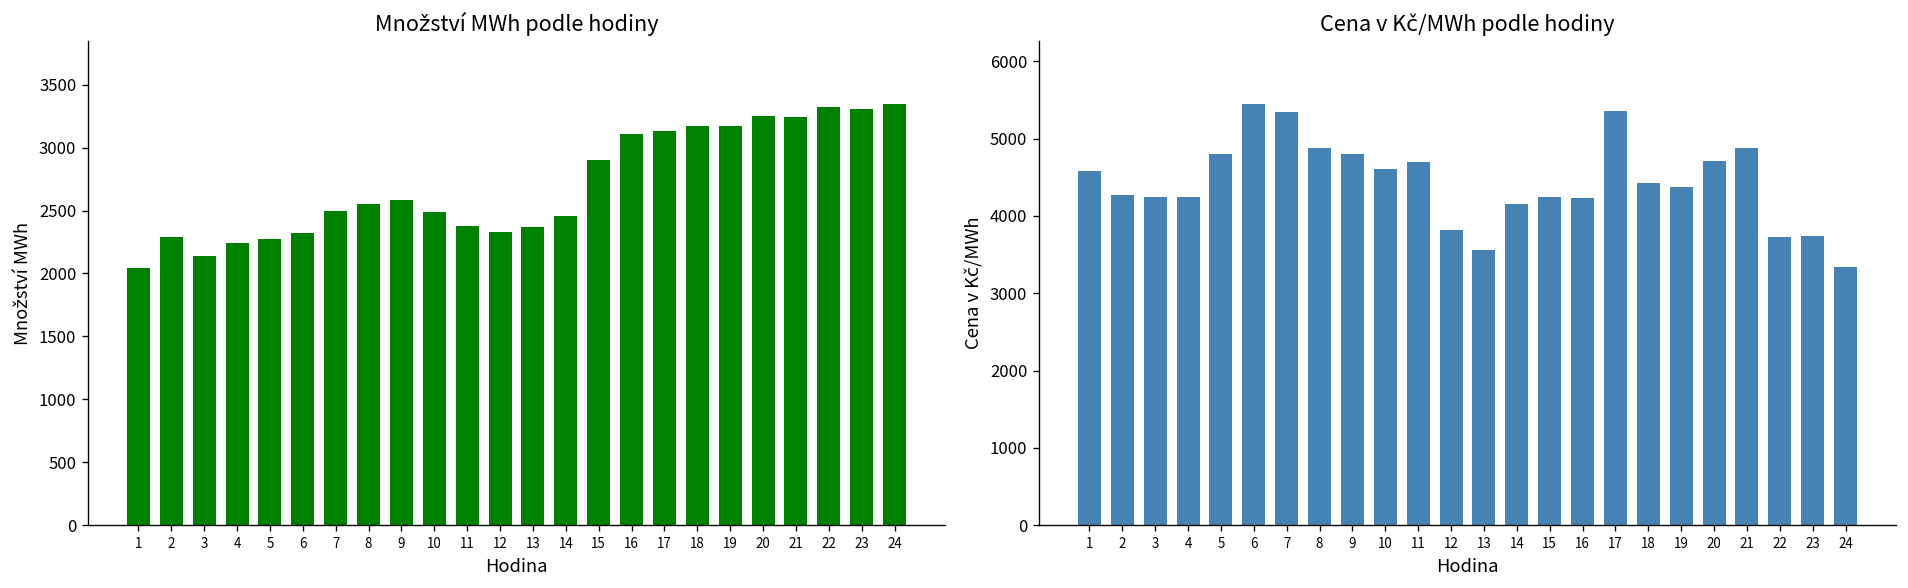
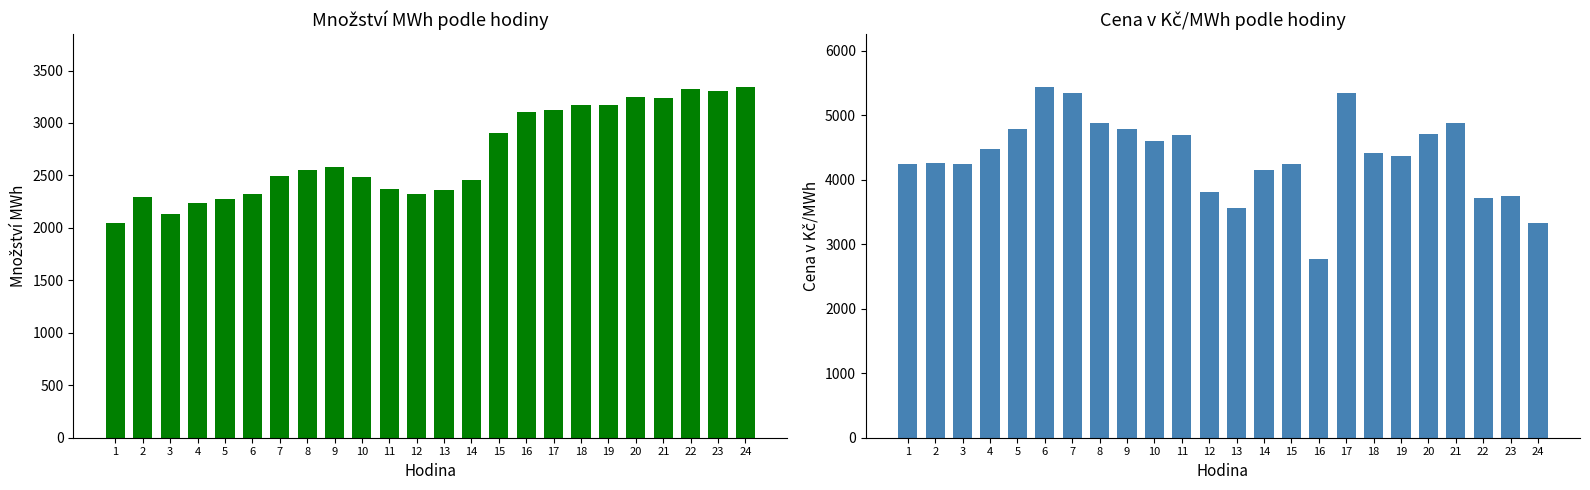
  {
    "Množství MWh podle hodiny": {
      "1": 2040,
      "2": 2290,
      "3": 2140,
      "4": 2240,
      "5": 2270,
      "6": 2320,
      "7": 2500,
      "8": 2550,
      "9": 2580,
      "10": 2490,
      "11": 2370,
      "12": 2330,
      "13": 2370,
      "14": 2460,
      "15": 2900,
      "16": 3110,
      "17": 3130,
      "18": 3170,
      "19": 3170,
      "20": 3250,
      "21": 3240,
      "22": 3320,
      "23": 3310,
      "24": 3340
    },
    "Cena v Kč/MWh podle hodiny": {
-     "1": 4600,
+     "1": 4200,
      "2": 4300,
      "3": 4200,
-     "4": 4200,
+     "4": 4500,
      "5": 4800,
      "6": 5400,
      "7": 5300,
      "8": 4900,
      "9": 4800,
      "10": 4600,
      "11": 4700,
      "12": 3800,
      "13": 3600,
      "14": 4100,
      "15": 4200,
-     "16": 4200,
+     "16": 2800,
      "17": 5400,
      "18": 4400,
      "19": 4400,
      "20": 4700,
      "21": 4900,
      "22": 3700,
      "23": 3700,
      "24": 3300
    }
  }
